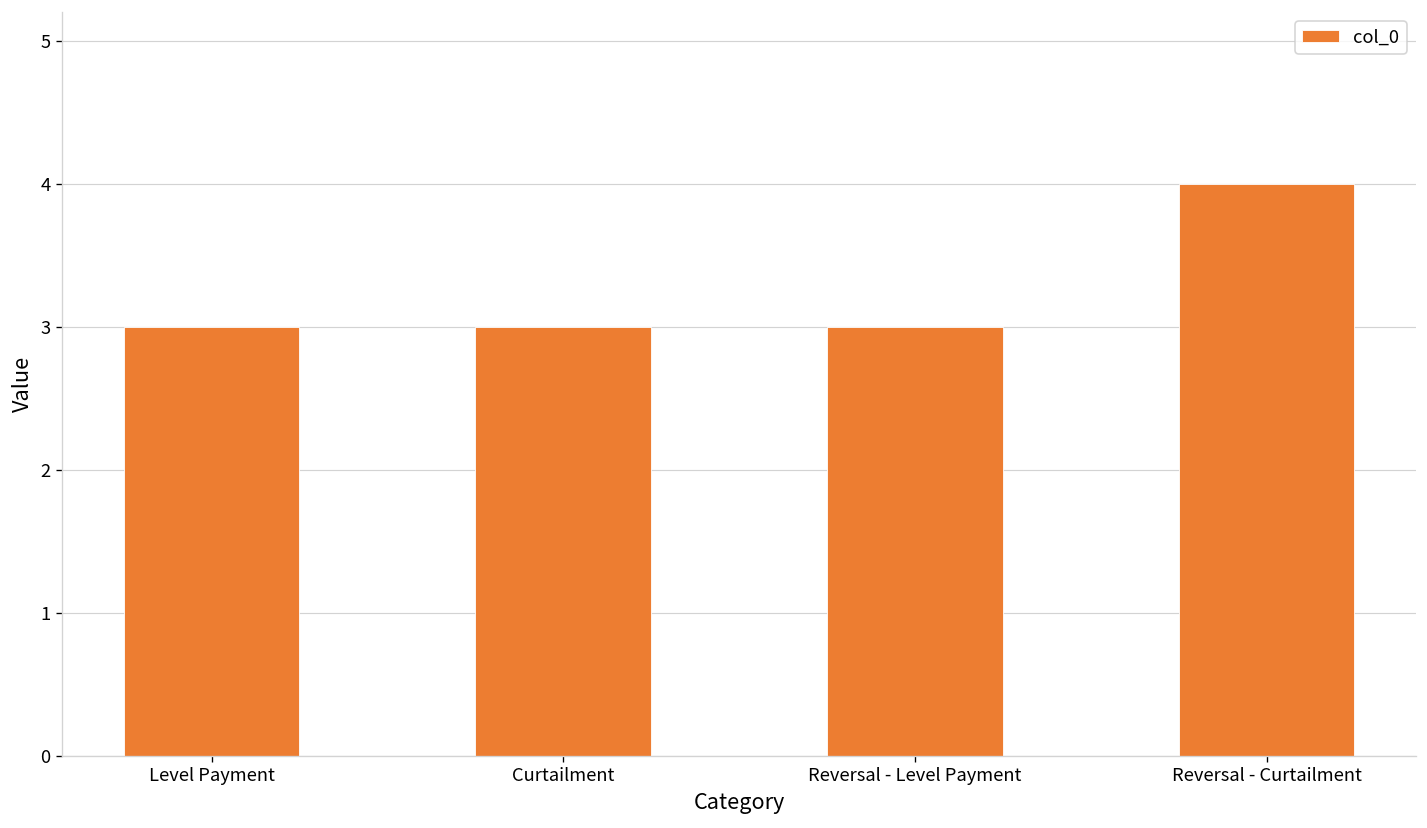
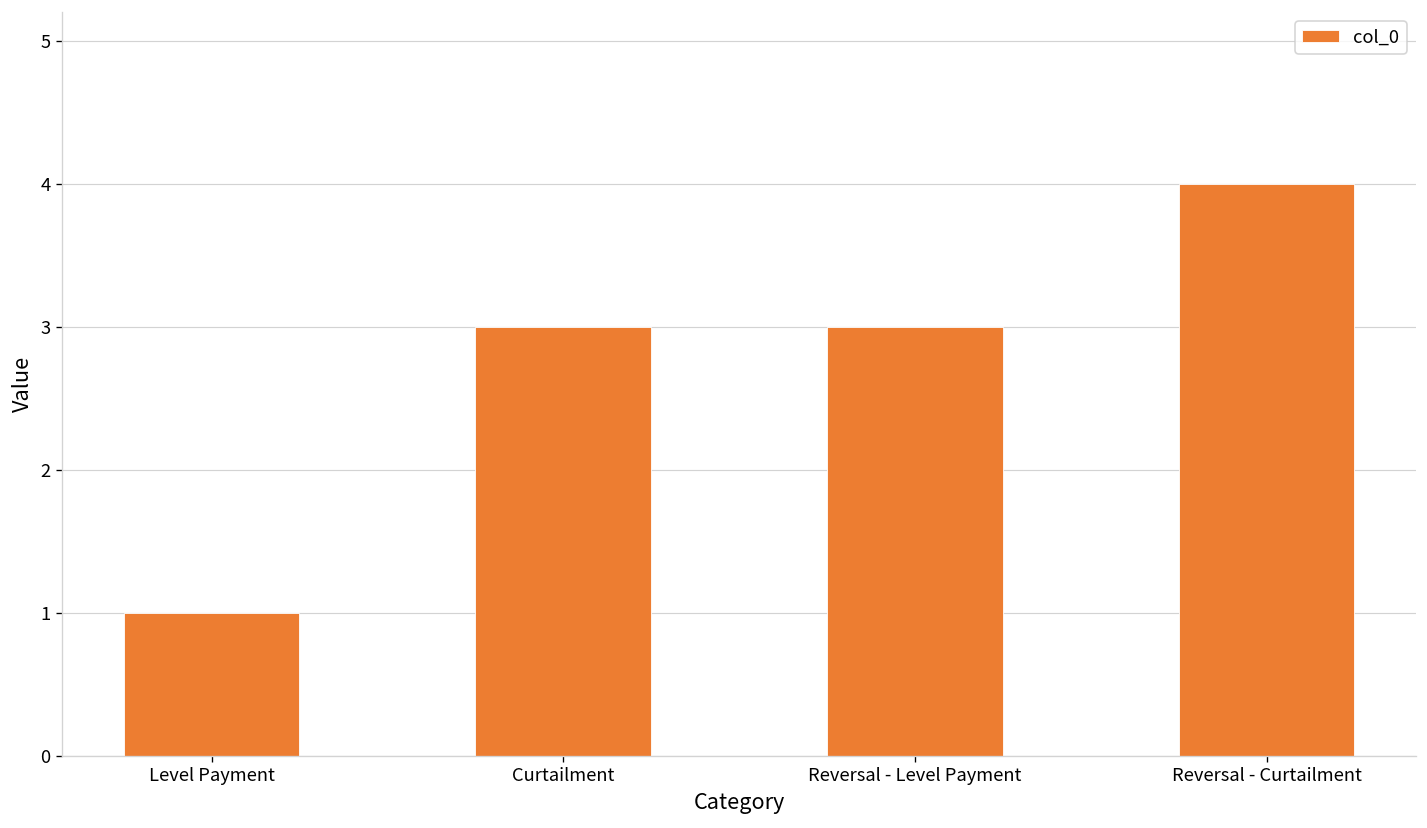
  {
-   "Level Payment": 3,
+   "Level Payment": 1,
    "Curtailment": 3,
    "Reversal - Level Payment": 3,
    "Reversal - Curtailment": 4
  }
